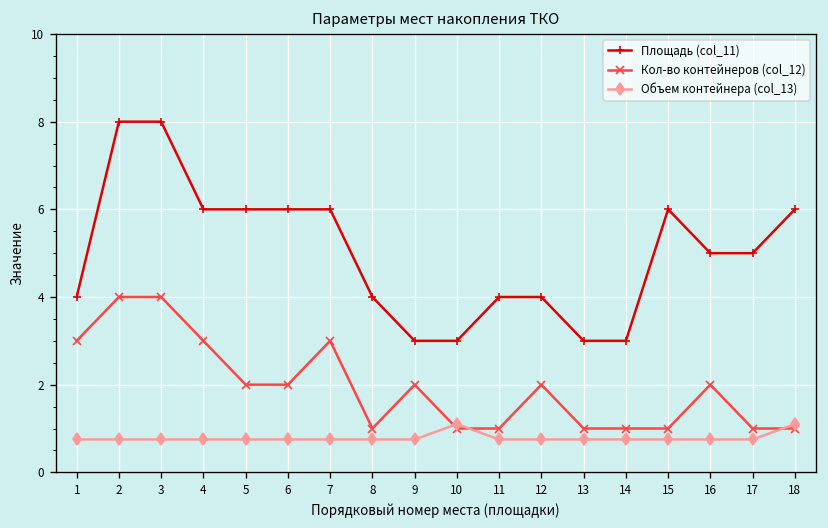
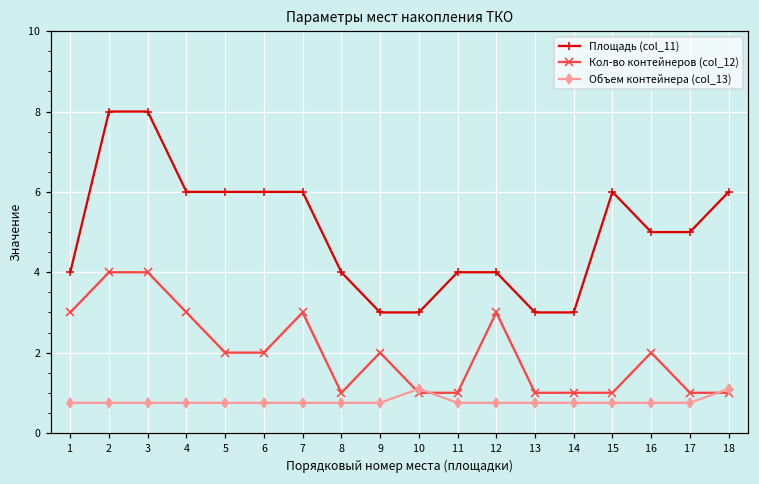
  {
    "Площадь (col_11)": {
      "1": 4,
      "2": 8,
      "3": 8,
      "4": 6,
      "5": 6,
      "6": 6,
      "7": 6,
      "8": 4,
      "9": 3,
      "10": 3,
      "11": 4,
      "12": 4,
      "13": 3,
      "14": 3,
      "15": 6,
      "16": 5,
      "17": 5,
      "18": 6
    },
    "Кол-во контейнеров (col_12)": {
      "1": 3,
      "2": 4,
      "3": 4,
      "4": 3,
      "5": 2,
      "6": 2,
      "7": 3,
      "8": 1,
      "9": 2,
      "10": 1,
      "11": 1,
-     "12": 2,
+     "12": 3,
      "13": 1,
      "14": 1,
      "15": 1,
      "16": 2,
      "17": 1,
      "18": 1
    },
    "Объем контейнера (col_13)": {
      "1": 0.8,
      "2": 0.8,
      "3": 0.8,
      "4": 0.8,
      "5": 0.8,
      "6": 0.8,
      "7": 0.8,
      "8": 0.8,
      "9": 0.8,
      "10": 1.1,
      "11": 0.8,
      "12": 0.8,
      "13": 0.8,
      "14": 0.8,
      "15": 0.8,
      "16": 0.8,
      "17": 0.8,
      "18": 1.1
    }
  }
